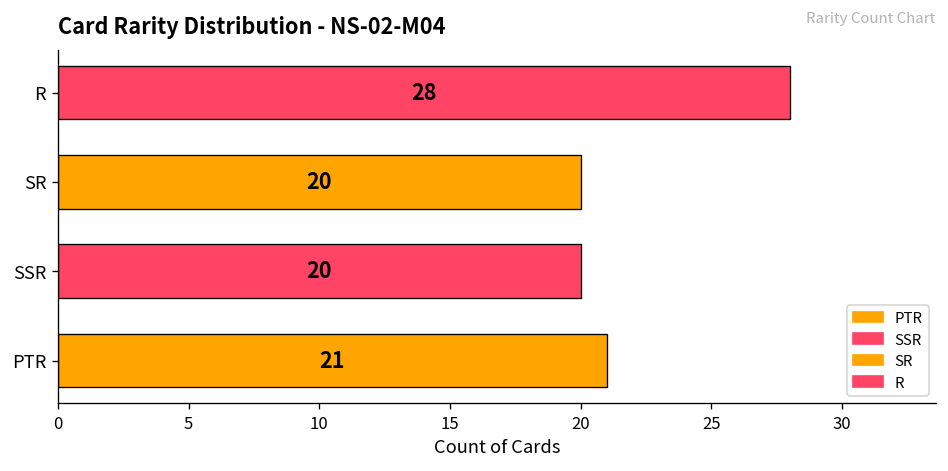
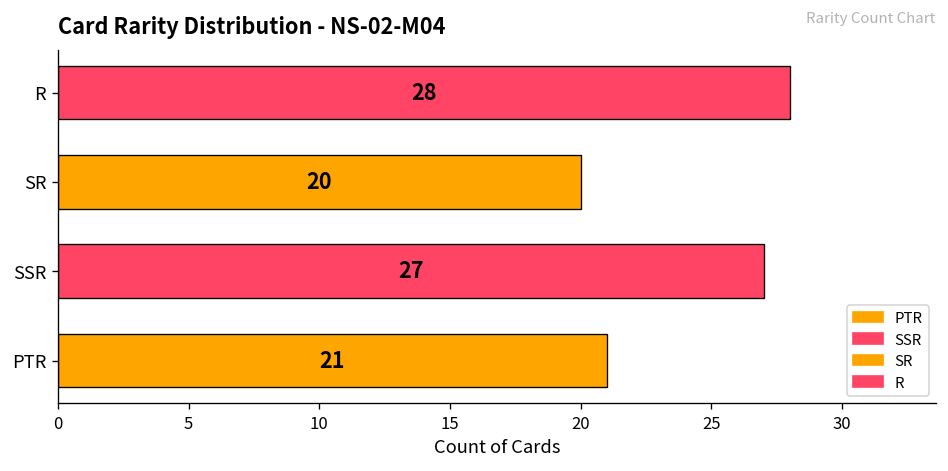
  {
    "R": 28,
    "SR": 20,
-   "SSR": 20,
+   "SSR": 27,
    "PTR": 21
  }
